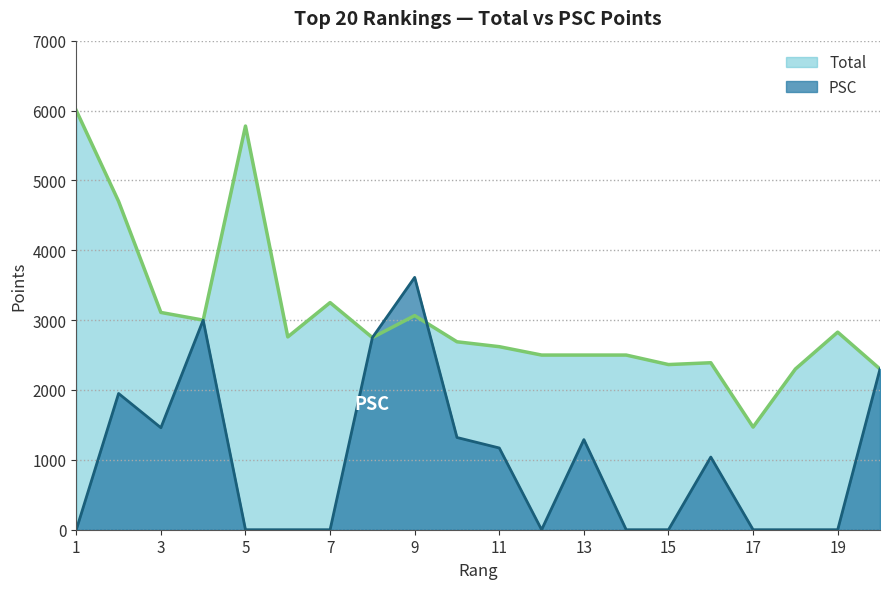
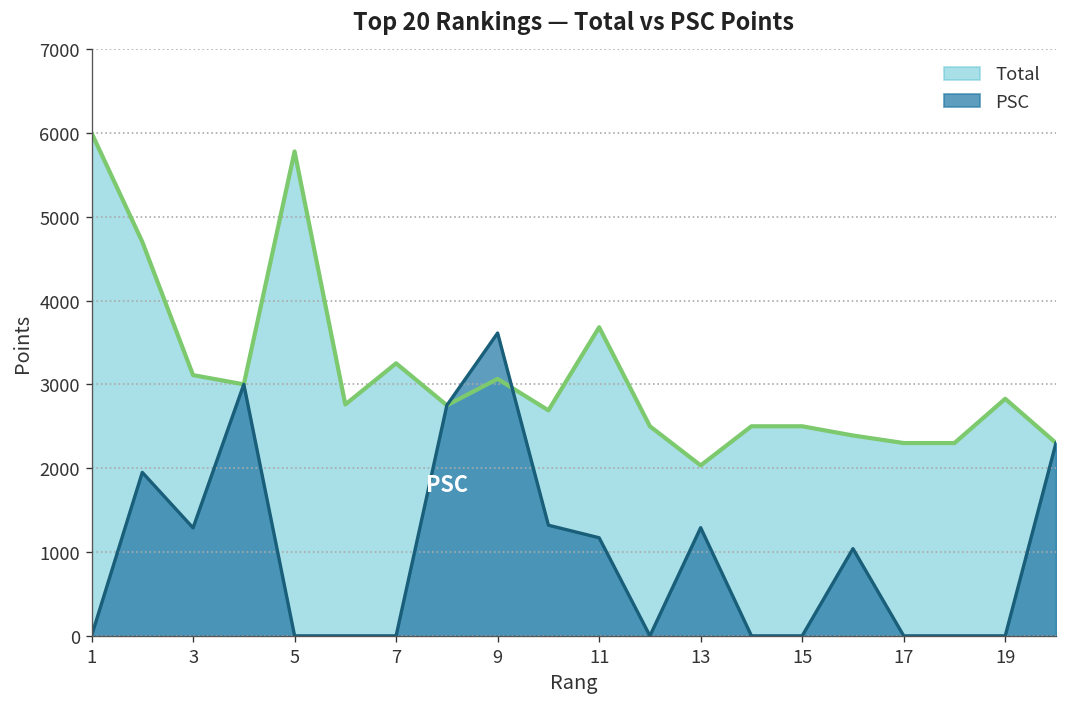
  {
    "Total": {
      "1": 6000,
      "3": 3100,
      "5": 5800,
      "7": 3300,
      "9": 3100,
-     "11": 2600,
-     "13": 2500,
-     "15": 2400,
-     "17": 1500,
+     "11": 3700,
+     "13": 2000,
+     "15": 2500,
+     "17": 2300,
      "19": 2800
    },
    "PSC": {
      "1": 0,
-     "3": 1500,
+     "3": 1300,
      "5": 0,
      "7": 0,
      "9": 3600,
      "11": 1200,
      "13": 1300,
      "15": 0,
      "17": 0,
      "19": 0
    }
  }
